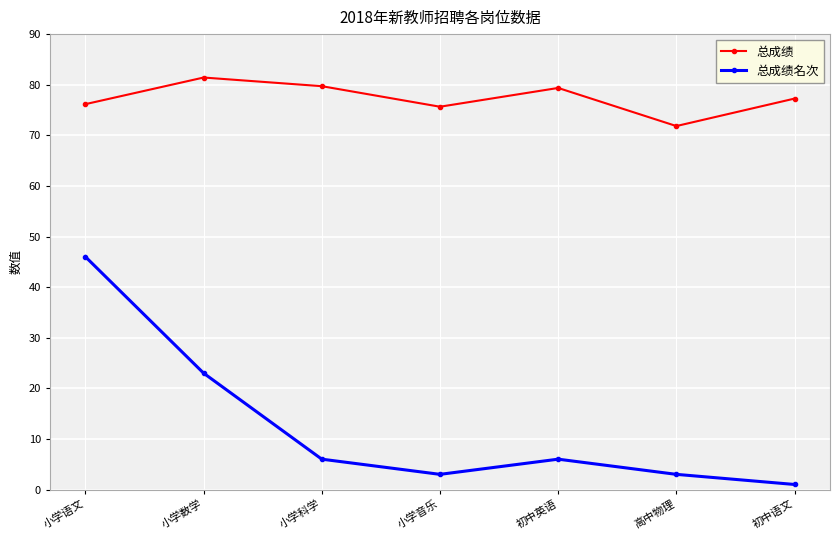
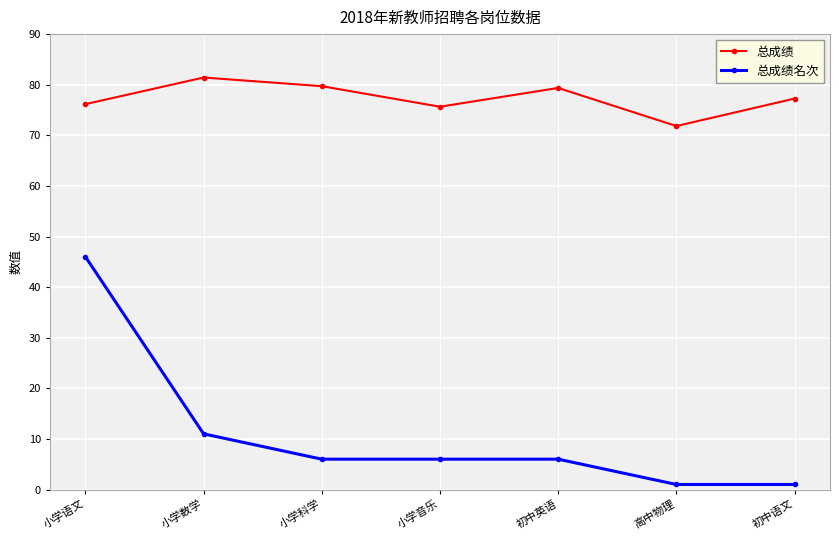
  {
    "总成绩": {
      "小学语文": 76,
      "小学数学": 81,
      "小学科学": 80,
      "小学音乐": 76,
      "初中英语": 79,
      "高中物理": 72,
      "初中语文": 77
    },
    "总成绩名次": {
      "小学语文": 46,
-     "小学数学": 23,
+     "小学数学": 11,
      "小学科学": 6,
-     "小学音乐": 3,
+     "小学音乐": 6,
      "初中英语": 6,
-     "高中物理": 3,
+     "高中物理": 1,
      "初中语文": 1
    }
  }
